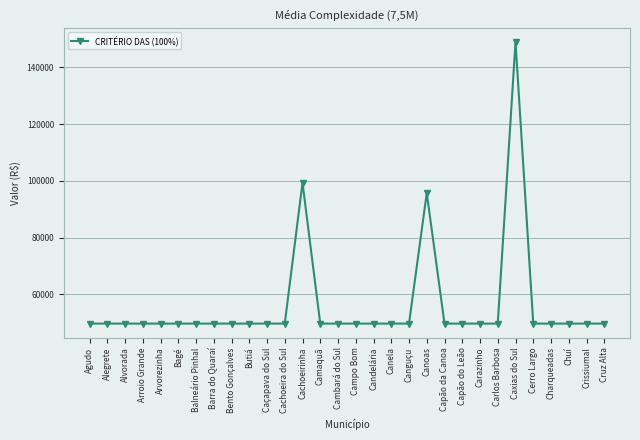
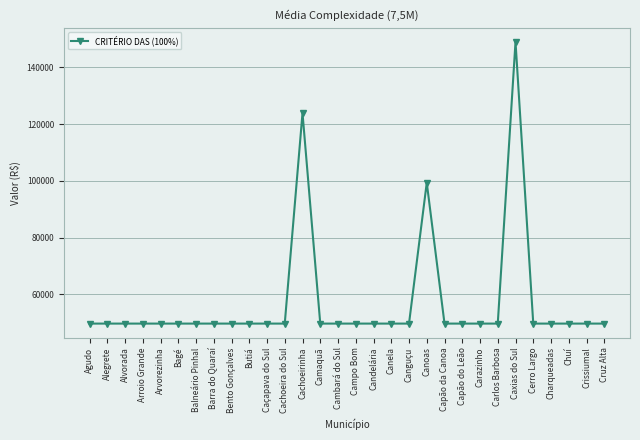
  {
    "Agudo": 50000,
    "Alegrete": 50000,
    "Alvorada": 50000,
    "Arroio Grande": 50000,
    "Arvorezinha": 50000,
    "Bagé": 50000,
    "Balneário Pinhal": 50000,
    "Barra do Quaraí": 50000,
    "Bento Gonçalves": 50000,
    "Butiá": 50000,
    "Caçapava do Sul": 50000,
    "Cachoeira do Sul": 50000,
-   "Cachoeirinha": 99000,
+   "Cachoeirinha": 124000,
    "Camaquã": 50000,
    "Cambará do Sul": 50000,
    "Campo Bom": 50000,
    "Candelária": 50000,
    "Canela": 50000,
    "Canguçu": 50000,
-   "Canoas": 96000,
+   "Canoas": 99000,
    "Capão da Canoa": 50000,
    "Capão do Leão": 50000,
    "Carazinho": 50000,
    "Carlos Barbosa": 50000,
    "Caxias do Sul": 149000,
    "Cerro Largo": 50000,
    "Charqueadas": 50000,
    "Chuí": 50000,
    "Crissiumal": 50000,
    "Cruz Alta": 50000
  }
